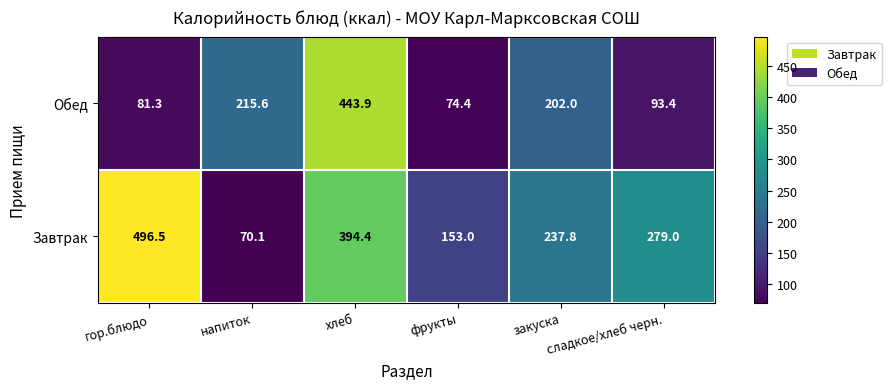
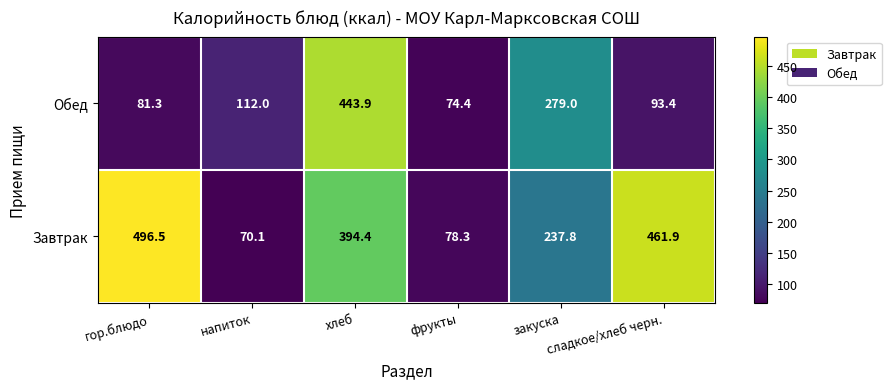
  {
    "Обед": {
      "гор.блюдо": 81.3,
-     "напиток": 215.6,
+     "напиток": 112.0,
      "хлеб": 443.9,
      "фрукты": 74.4,
-     "закуска": 202.0,
+     "закуска": 279.0,
      "сладкое/хлеб черн.": 93.4
    },
    "Завтрак": {
      "гор.блюдо": 496.5,
      "напиток": 70.1,
      "хлеб": 394.4,
-     "фрукты": 153.0,
+     "фрукты": 78.3,
      "закуска": 237.8,
-     "сладкое/хлеб черн.": 279.0
+     "сладкое/хлеб черн.": 461.9
    }
  }
